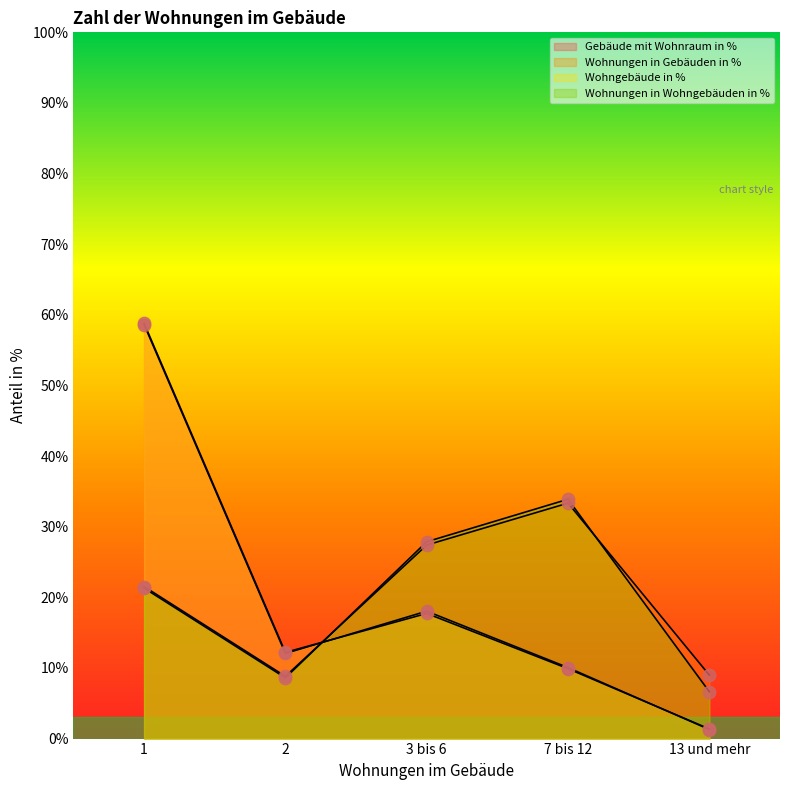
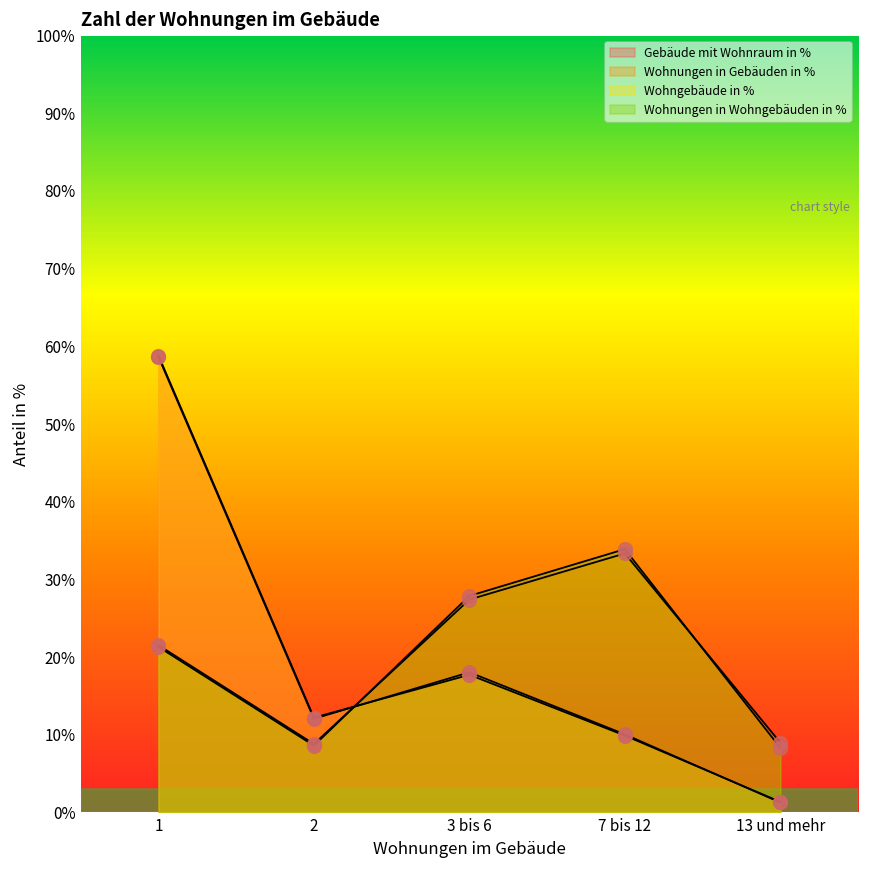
  {
    "Wohnungen in Wohngebäuden in %": {
      "3 bis 6": "28%",
      "7 bis 12": "34%",
-     "13 und mehr": "7%"
+     "13 und mehr": "8%"
    }
  }
